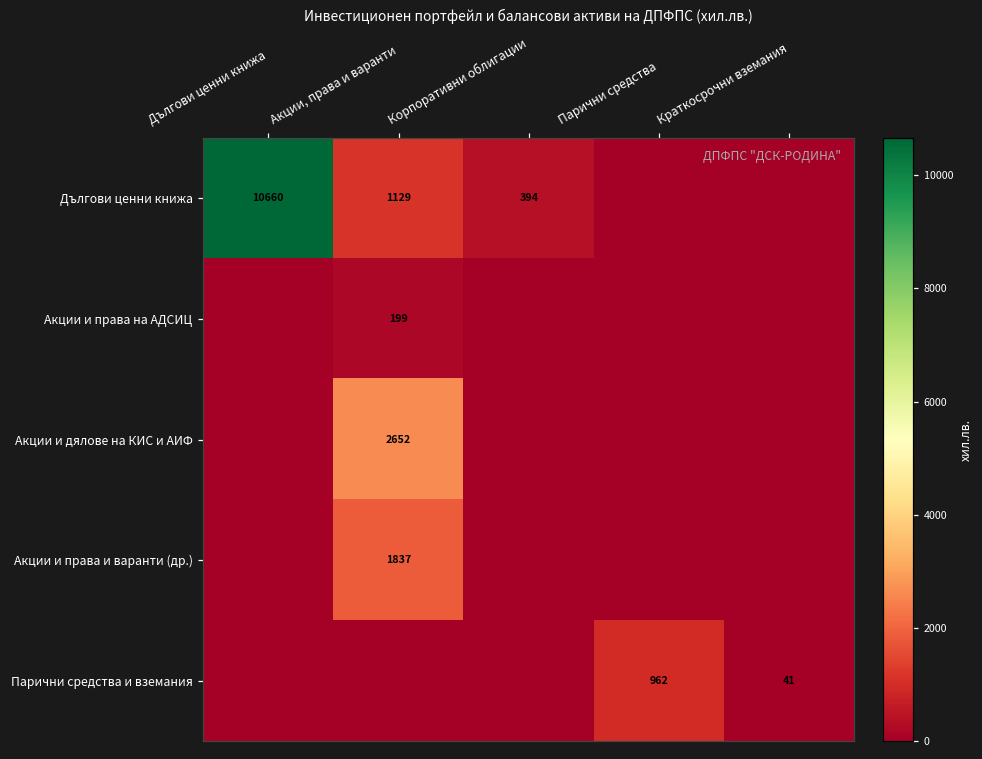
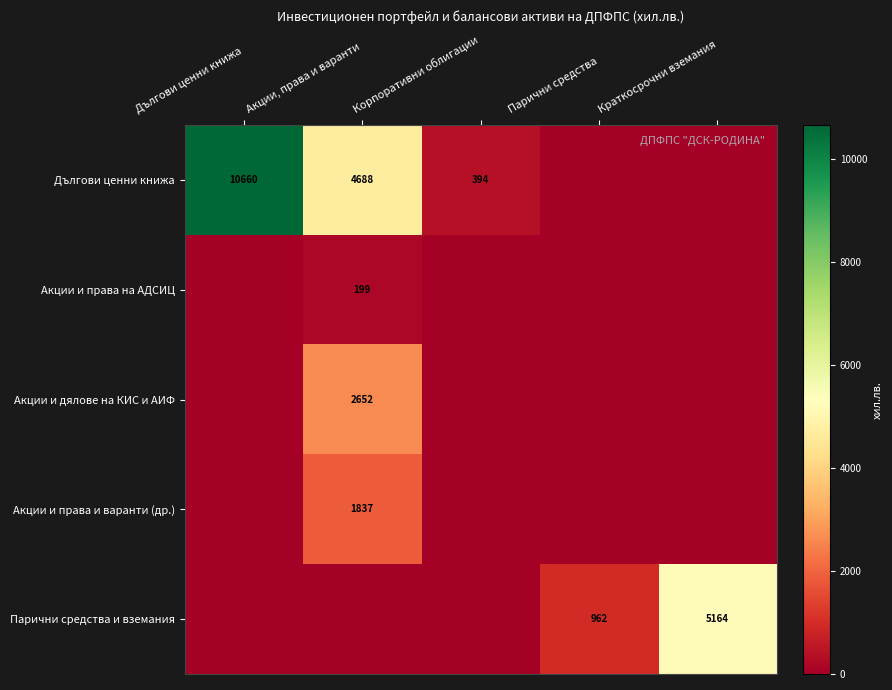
  {
    "Дългови ценни книжа": {
      "Дългови ценни книжа": 10660,
-     "Акции, права и варанти": 1129,
+     "Акции, права и варанти": 4688,
      "Корпоративни облигации": 394
    },
    "Акции и права на АДСИЦ": {
      "Акции, права и варанти": 199
    },
    "Акции и дялове на КИС и АИФ": {
      "Акции, права и варанти": 2652
    },
    "Акции и права и варанти (др.)": {
      "Акции, права и варанти": 1837
    },
    "Парични средства и вземания": {
      "Парични средства": 962,
-     "Краткосрочни вземания": 41
+     "Краткосрочни вземания": 5164
    }
  }
